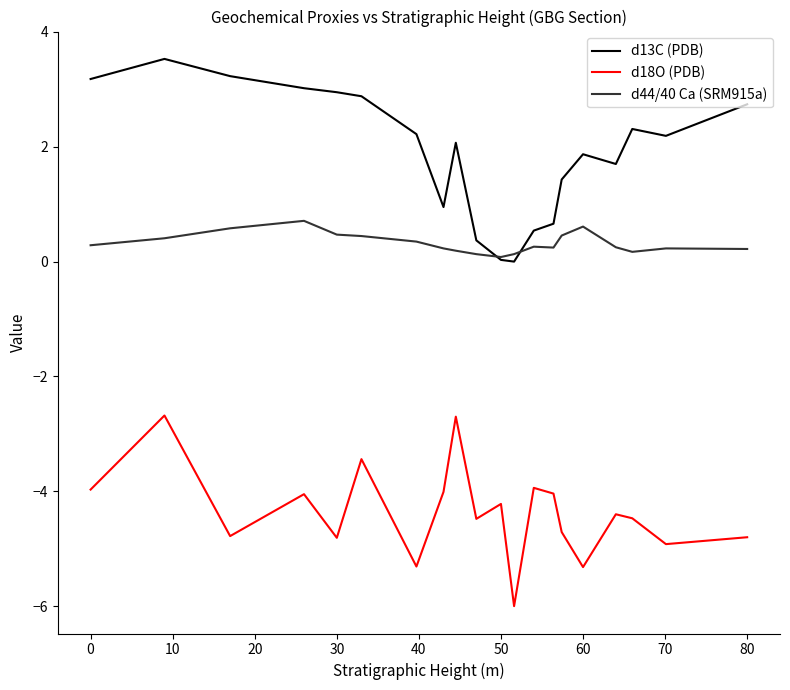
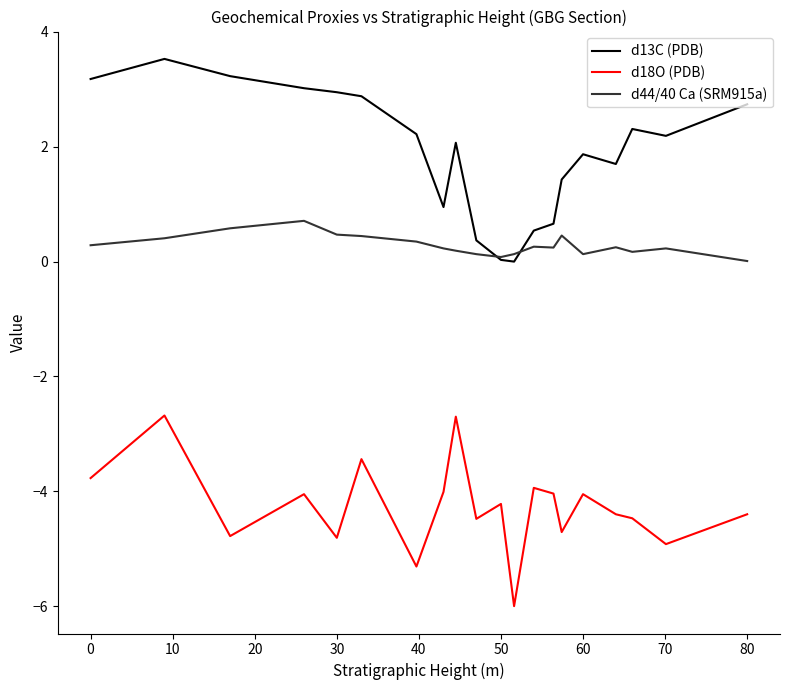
  {
    "d13C (PDB)": {
      "0": 3.2,
      "30": 3.0,
      "50": 0.0,
      "60": 1.9
    },
    "d18O (PDB)": {
-     "0": -4.0,
+     "0": -3.8,
      "30": -4.8,
      "50": -4.2,
-     "60": -5.3,
-     "80": -4.8
+     "60": -4.1,
+     "80": -4.4
    },
    "d44/40 Ca (SRM915a)": {
      "0": 0.3,
      "30": 0.5,
      "50": 0.1,
-     "60": 0.6,
-     "80": 0.2
+     "60": 0.1,
+     "80": 0.0
    }
  }
